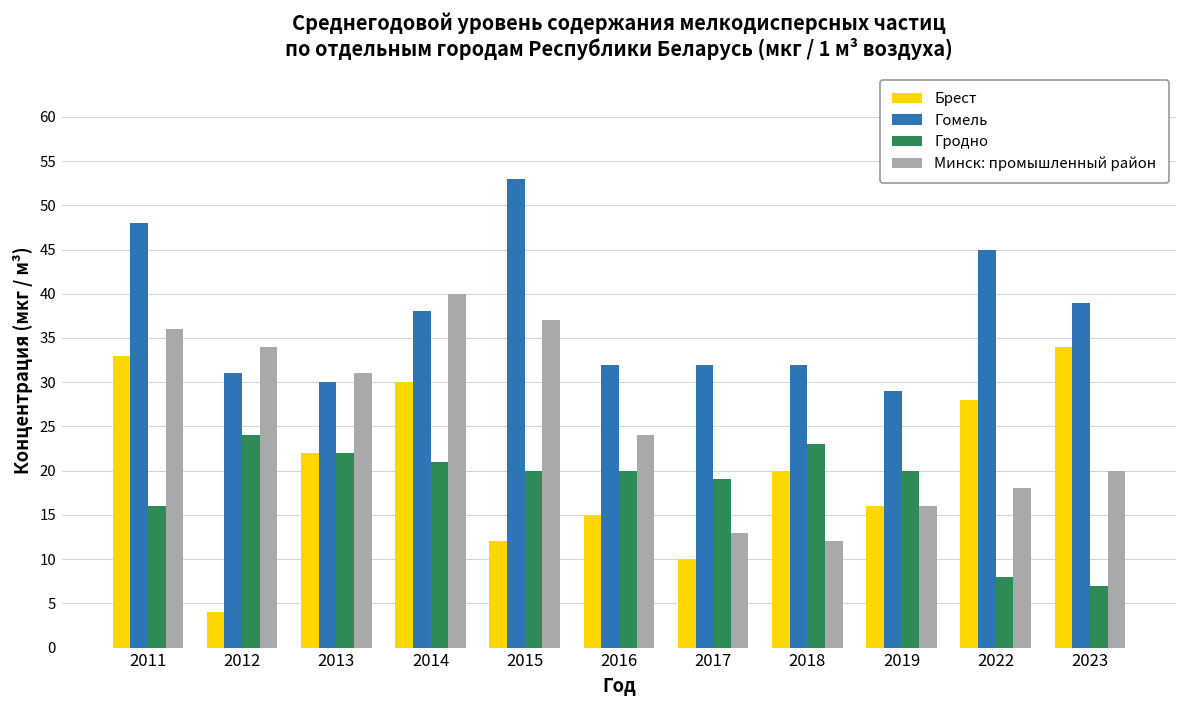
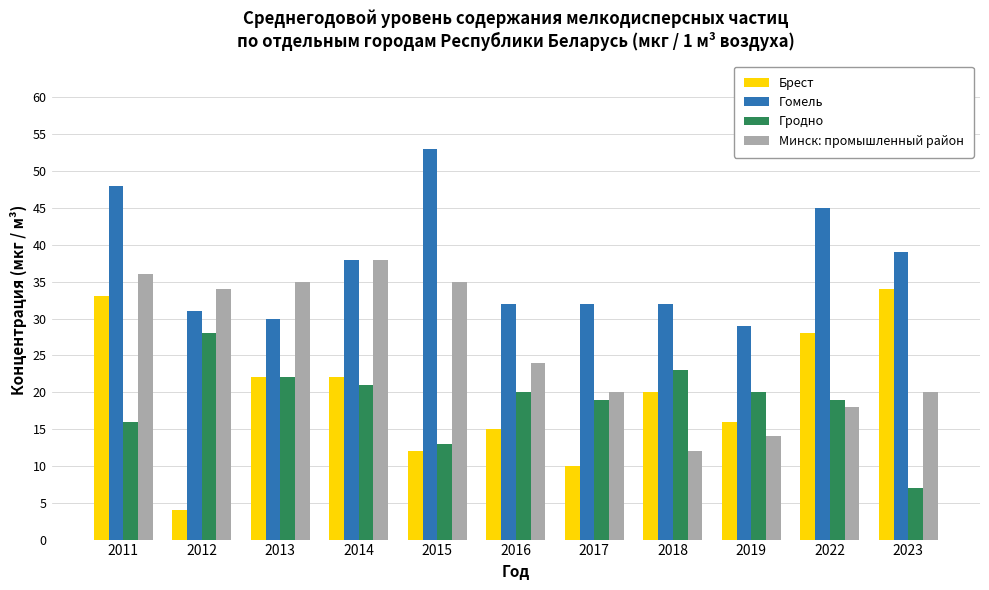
  {
    "Брест": {
      "2011": 33,
      "2012": 4,
      "2013": 22,
-     "2014": 30,
+     "2014": 22,
      "2015": 12,
      "2016": 15,
      "2017": 10,
      "2018": 20,
      "2019": 16,
      "2022": 28,
      "2023": 34
    },
    "Гомель": {
      "2011": 48,
      "2012": 31,
      "2013": 30,
      "2014": 38,
      "2015": 53,
      "2016": 32,
      "2017": 32,
      "2018": 32,
      "2019": 29,
      "2022": 45,
      "2023": 39
    },
    "Гродно": {
      "2011": 16,
-     "2012": 24,
+     "2012": 28,
      "2013": 22,
      "2014": 21,
-     "2015": 20,
+     "2015": 13,
      "2016": 20,
      "2017": 19,
      "2018": 23,
      "2019": 20,
-     "2022": 8,
+     "2022": 19,
      "2023": 7
    },
    "Минск: промышленный район": {
      "2011": 36,
      "2012": 34,
-     "2013": 31,
-     "2014": 40,
-     "2015": 37,
+     "2013": 35,
+     "2014": 38,
+     "2015": 35,
      "2016": 24,
-     "2017": 13,
+     "2017": 20,
      "2018": 12,
-     "2019": 16,
+     "2019": 14,
      "2022": 18,
      "2023": 20
    }
  }
